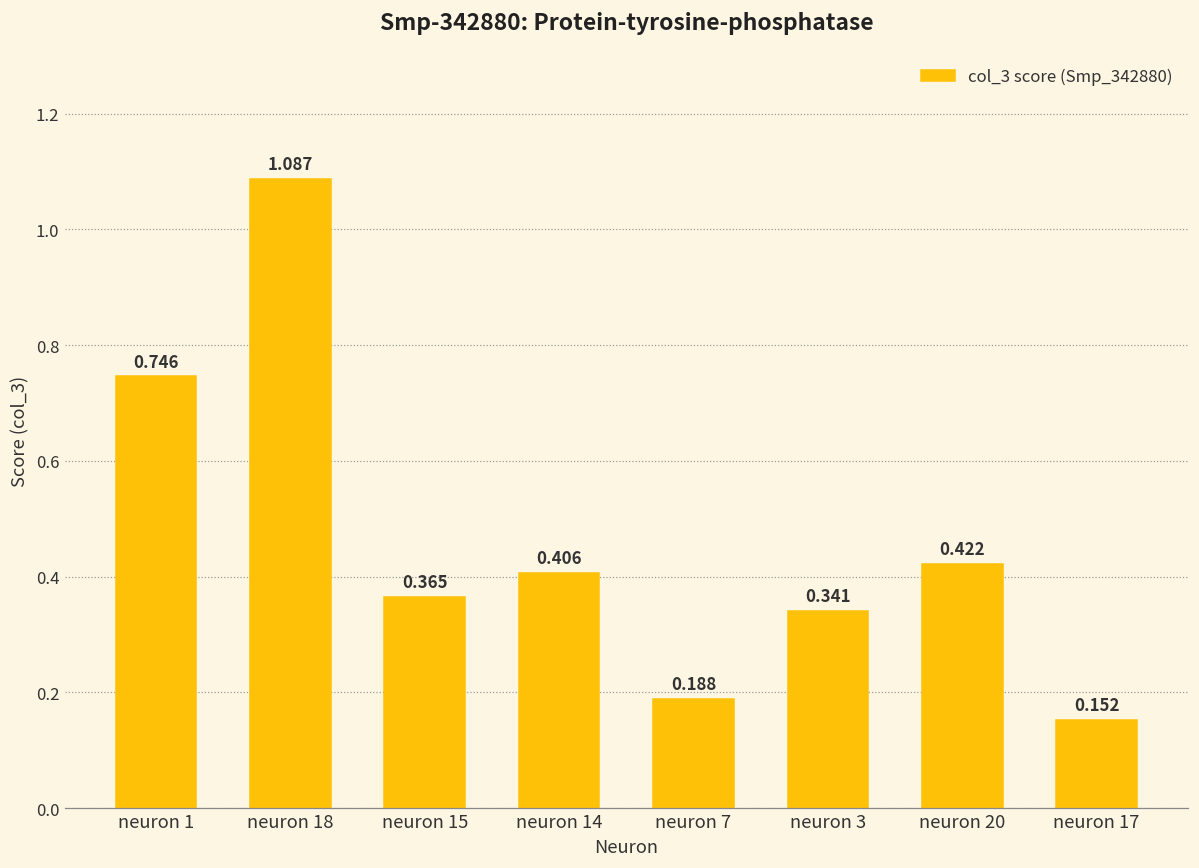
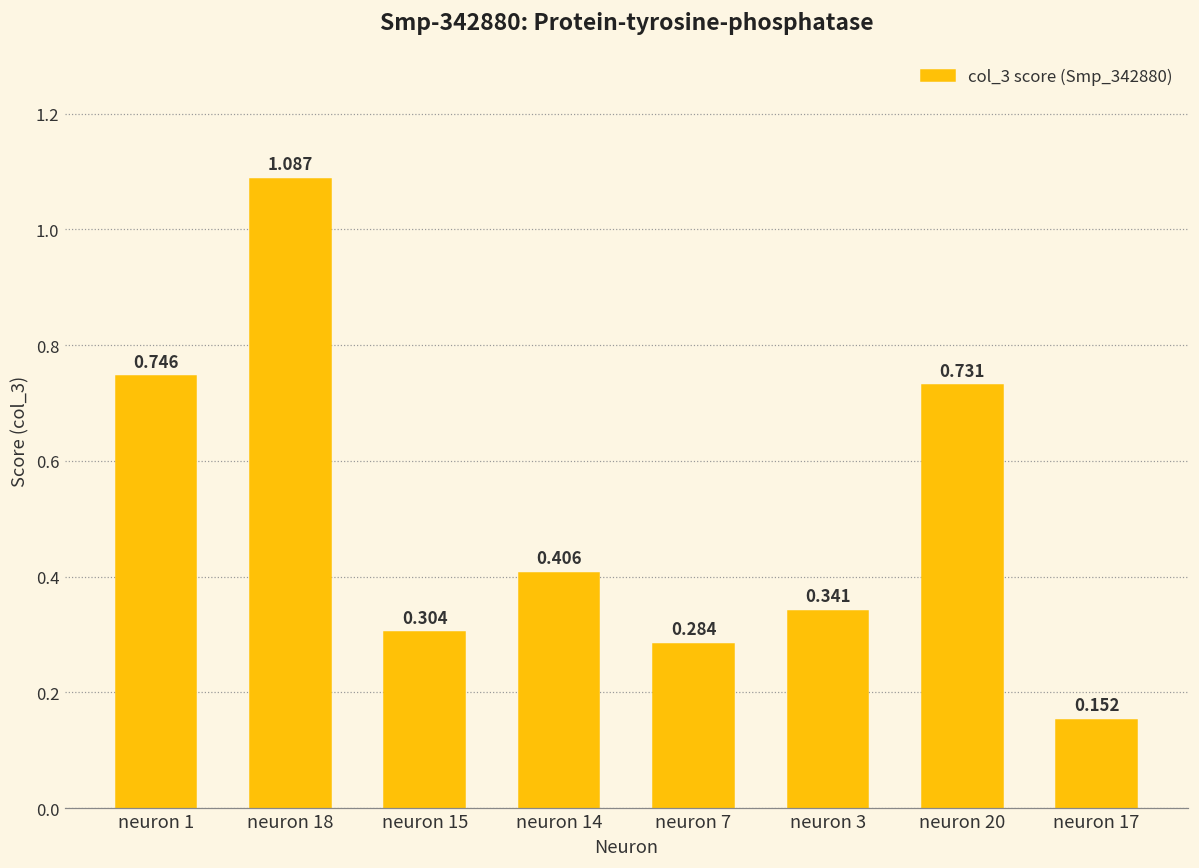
  {
    "neuron 1": 0.746,
    "neuron 18": 1.087,
-   "neuron 15": 0.365,
+   "neuron 15": 0.304,
    "neuron 14": 0.406,
-   "neuron 7": 0.188,
+   "neuron 7": 0.284,
    "neuron 3": 0.341,
-   "neuron 20": 0.422,
+   "neuron 20": 0.731,
    "neuron 17": 0.152
  }
